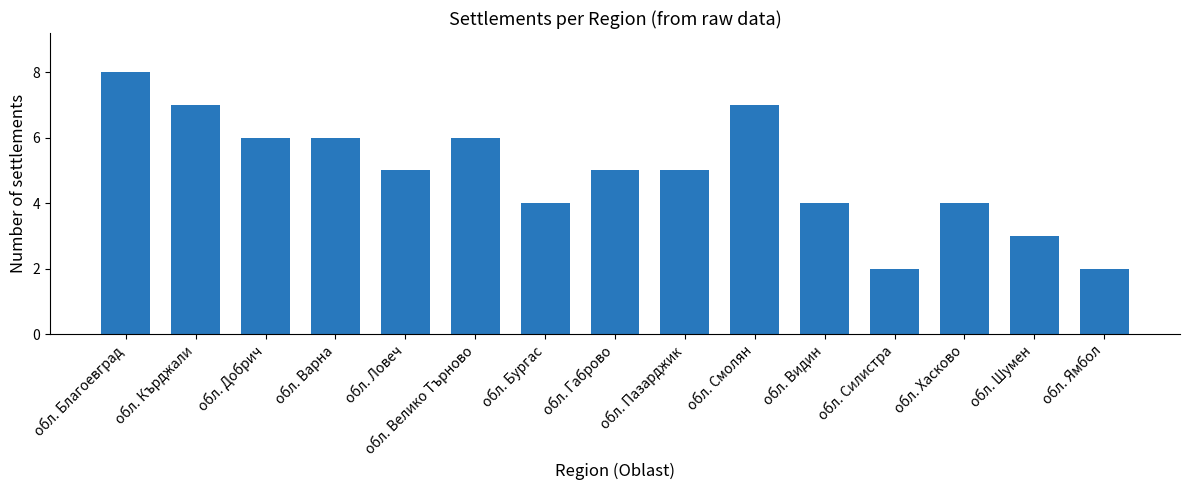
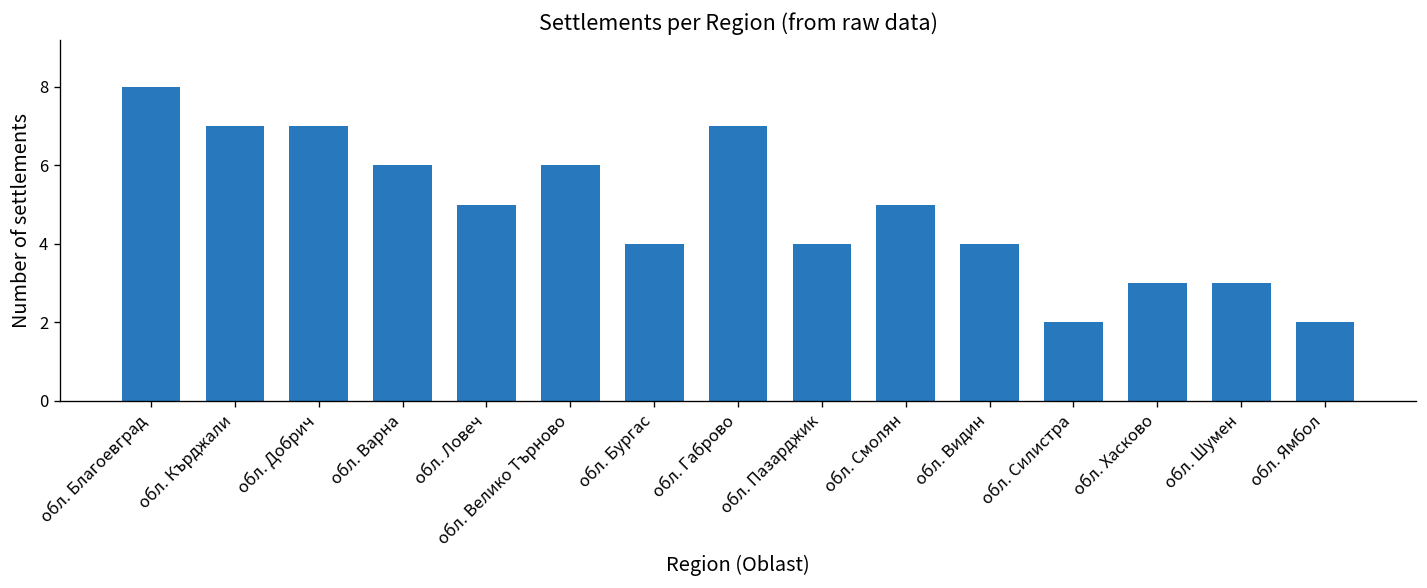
  {
    "обл. Благоевград": 8,
    "обл. Кърджали": 7,
-   "обл. Добрич": 6,
+   "обл. Добрич": 7,
    "обл. Варна": 6,
    "обл. Ловеч": 5,
    "обл. Велико Търново": 6,
    "обл. Бургас": 4,
-   "обл. Габрово": 5,
-   "обл. Пазарджик": 5,
-   "обл. Смолян": 7,
+   "обл. Габрово": 7,
+   "обл. Пазарджик": 4,
+   "обл. Смолян": 5,
    "обл. Видин": 4,
    "обл. Силистра": 2,
-   "обл. Хасково": 4,
+   "обл. Хасково": 3,
    "обл. Шумен": 3,
    "обл. Ямбол": 2
  }
